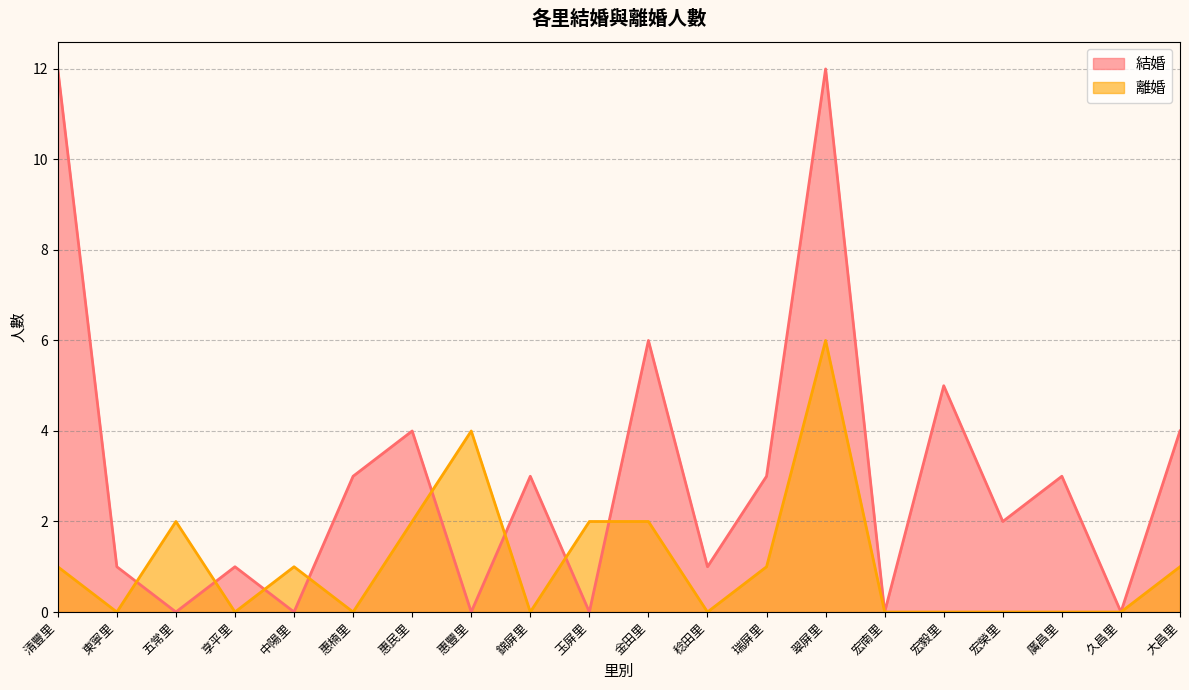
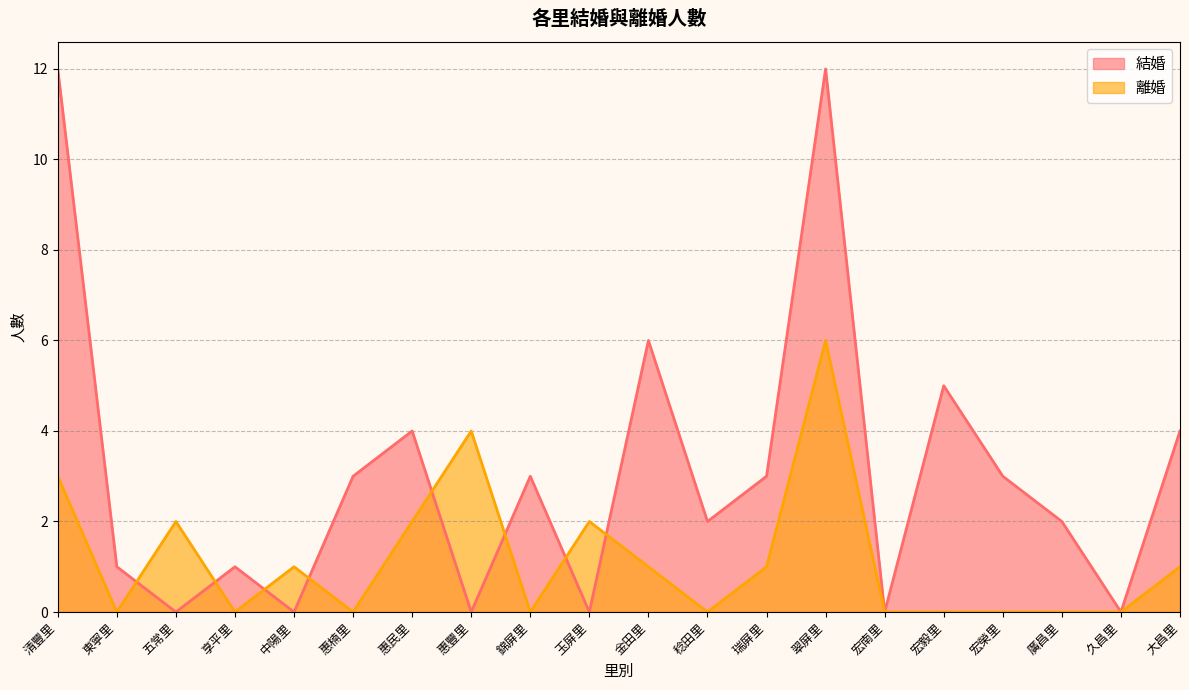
  {
    "結婚": {
      "清豐里": 12,
      "東寧里": 1,
      "五常里": 0,
      "享平里": 1,
      "中陽里": 0,
      "惠楠里": 3,
      "惠民里": 4,
      "惠豐里": 0,
      "錦屏里": 3,
      "玉屏里": 0,
      "金田里": 6,
-     "稔田里": 1,
+     "稔田里": 2,
      "瑞屏里": 3,
      "翠屏里": 12,
      "宏毅里": 5,
-     "宏榮里": 2,
-     "廣昌里": 3,
+     "宏榮里": 3,
+     "廣昌里": 2,
      "大昌里": 4
    },
    "離婚": {
-     "清豐里": 1,
+     "清豐里": 3,
      "東寧里": 0,
      "五常里": 2,
      "享平里": 0,
      "中陽里": 1,
      "惠楠里": 0,
      "惠民里": 2,
      "惠豐里": 4,
      "錦屏里": 0,
      "玉屏里": 2,
-     "金田里": 2,
+     "金田里": 1,
      "稔田里": 0,
      "瑞屏里": 1,
      "翠屏里": 6,
      "宏毅里": 0,
      "宏榮里": 0,
      "廣昌里": 0,
      "大昌里": 1
    }
  }
